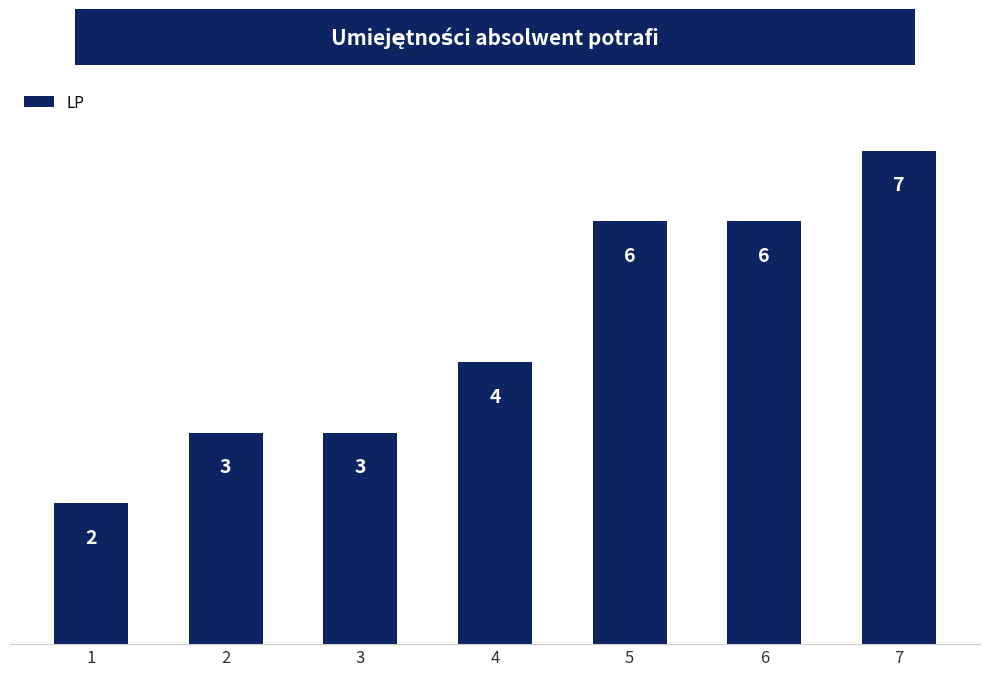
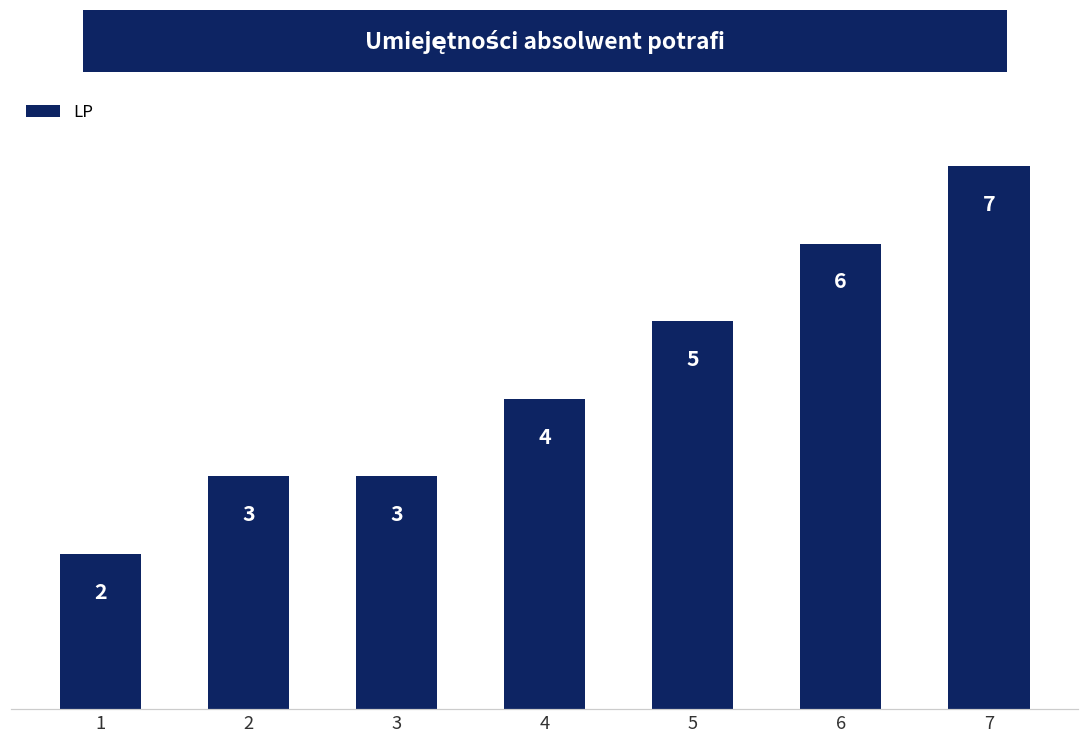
  {
    "1": 2,
    "2": 3,
    "3": 3,
    "4": 4,
-   "5": 6,
+   "5": 5,
    "6": 6,
    "7": 7
  }
